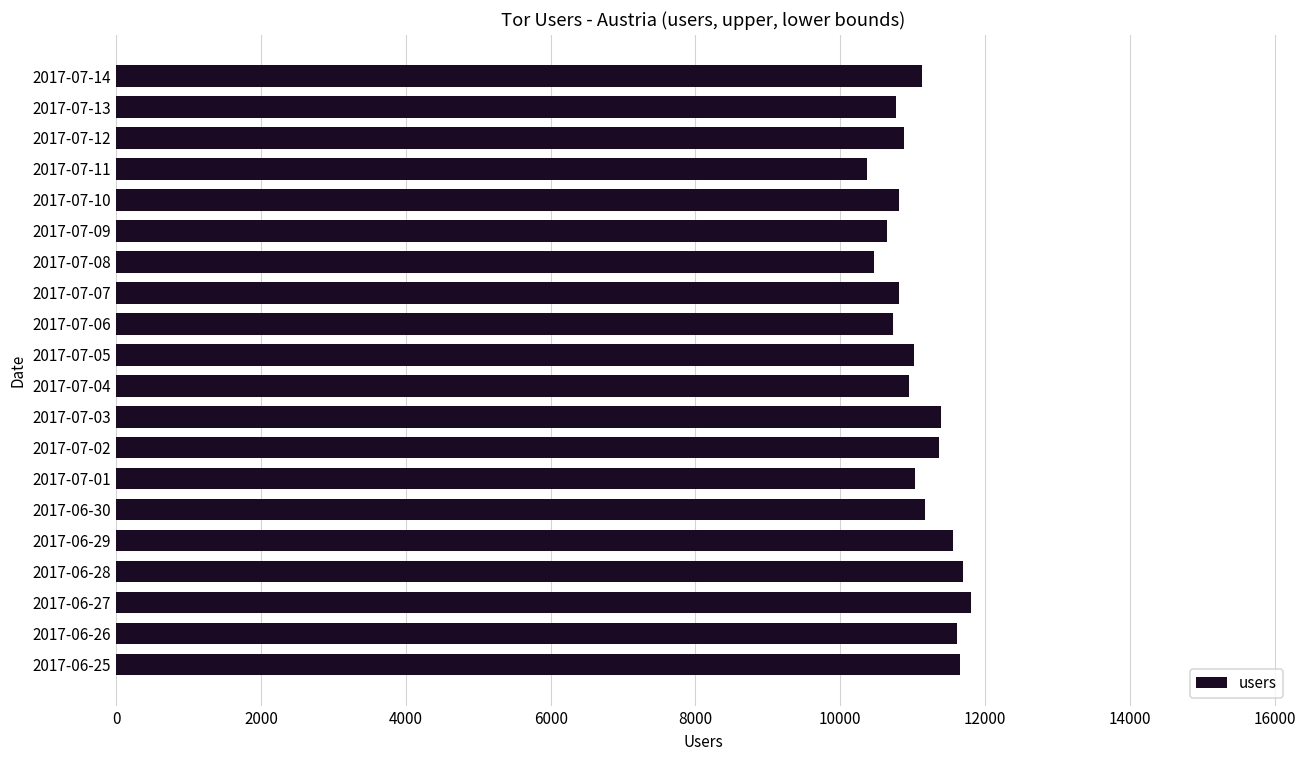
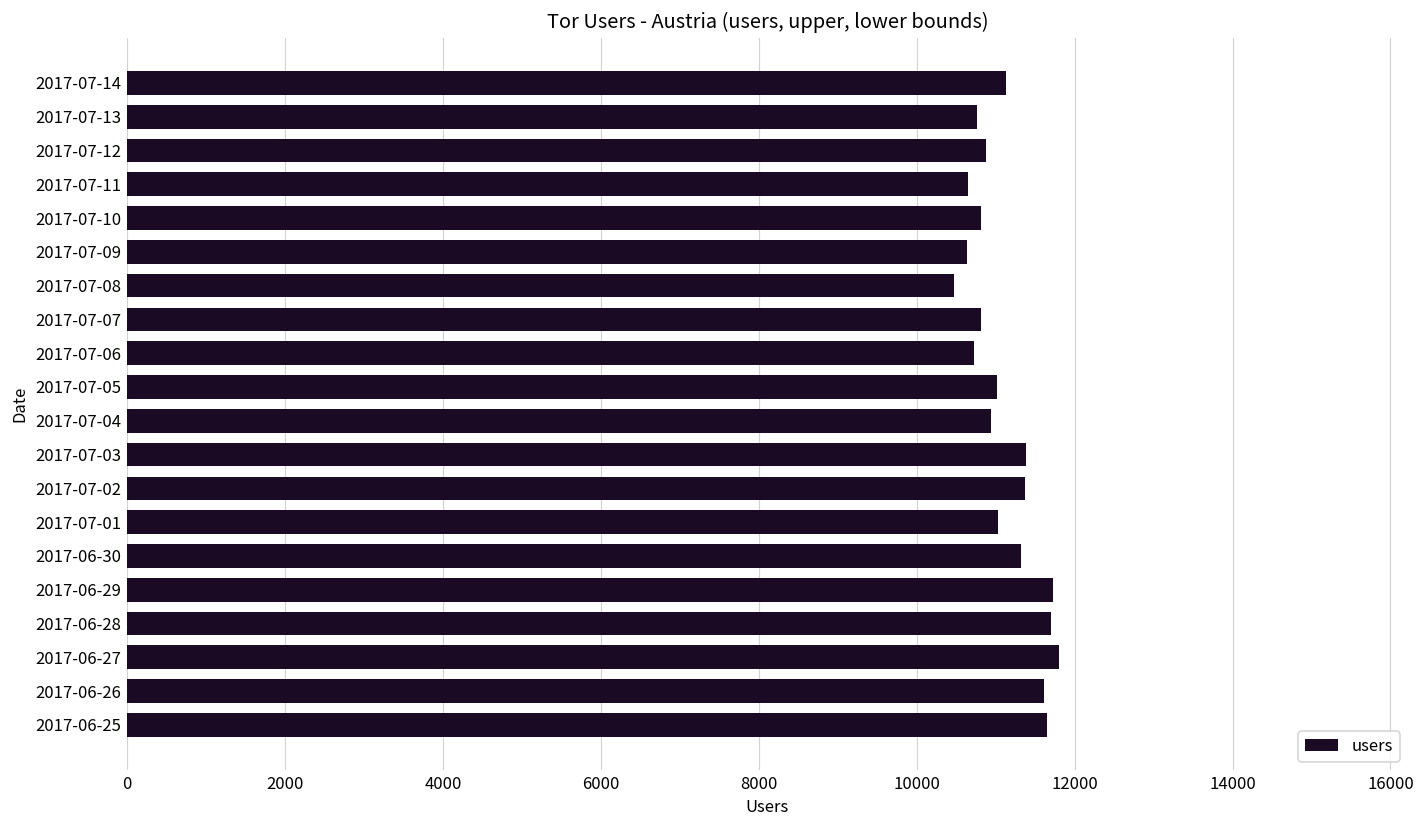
  {
    "2017-07-14": 11100,
    "2017-07-13": 10800,
    "2017-07-12": 10900,
-   "2017-07-11": 10400,
+   "2017-07-11": 10700,
    "2017-07-10": 10800,
    "2017-07-09": 10600,
    "2017-07-08": 10500,
    "2017-07-07": 10800,
    "2017-07-06": 10700,
    "2017-07-05": 11000,
    "2017-07-04": 10900,
    "2017-07-03": 11400,
    "2017-07-02": 11400,
    "2017-07-01": 11000,
-   "2017-06-30": 11200,
-   "2017-06-29": 11600,
+   "2017-06-30": 11300,
+   "2017-06-29": 11700,
    "2017-06-28": 11700,
    "2017-06-27": 11800,
    "2017-06-26": 11600,
    "2017-06-25": 11700
  }
